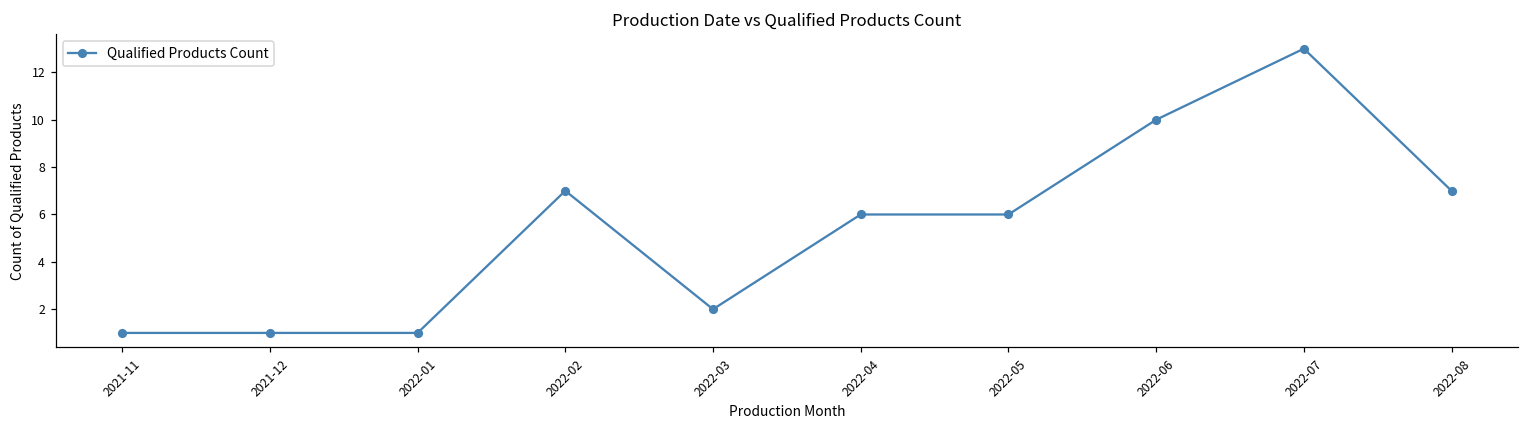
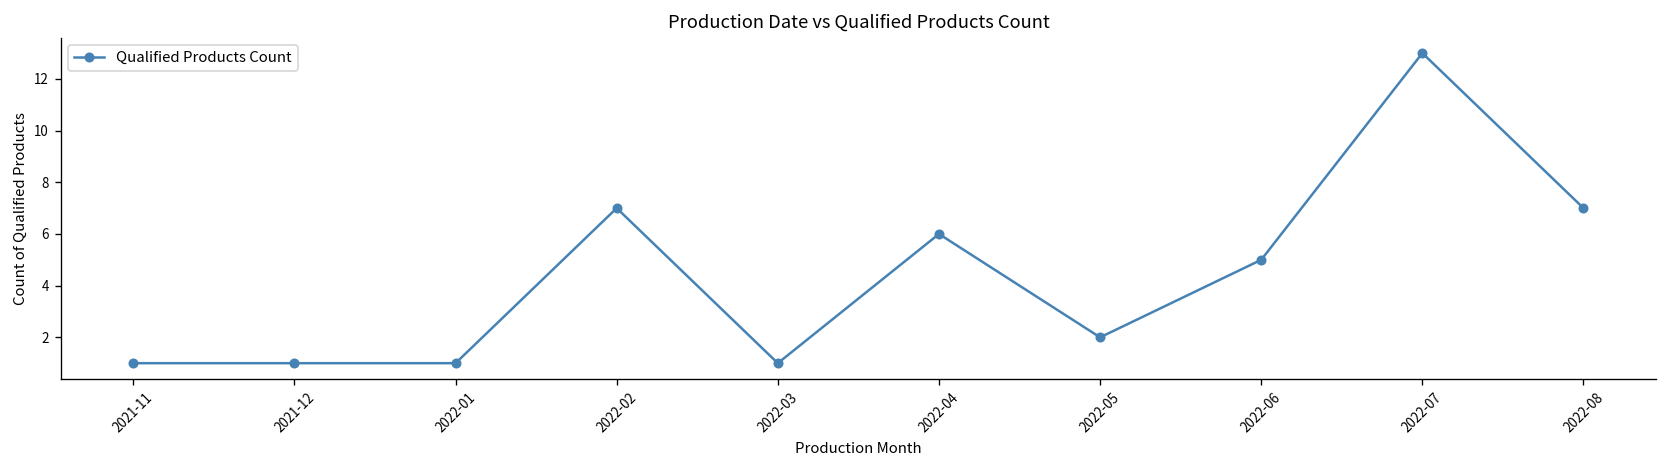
  {
    "2021-11": 1,
    "2021-12": 1,
    "2022-01": 1,
    "2022-02": 7,
-   "2022-03": 2,
+   "2022-03": 1,
    "2022-04": 6,
-   "2022-05": 6,
-   "2022-06": 10,
+   "2022-05": 2,
+   "2022-06": 5,
    "2022-07": 13,
    "2022-08": 7
  }
